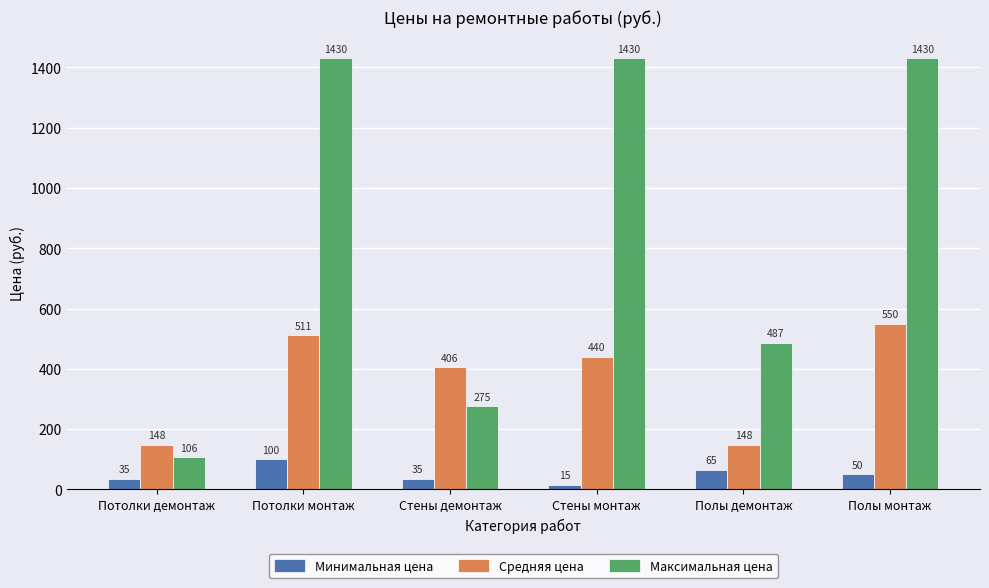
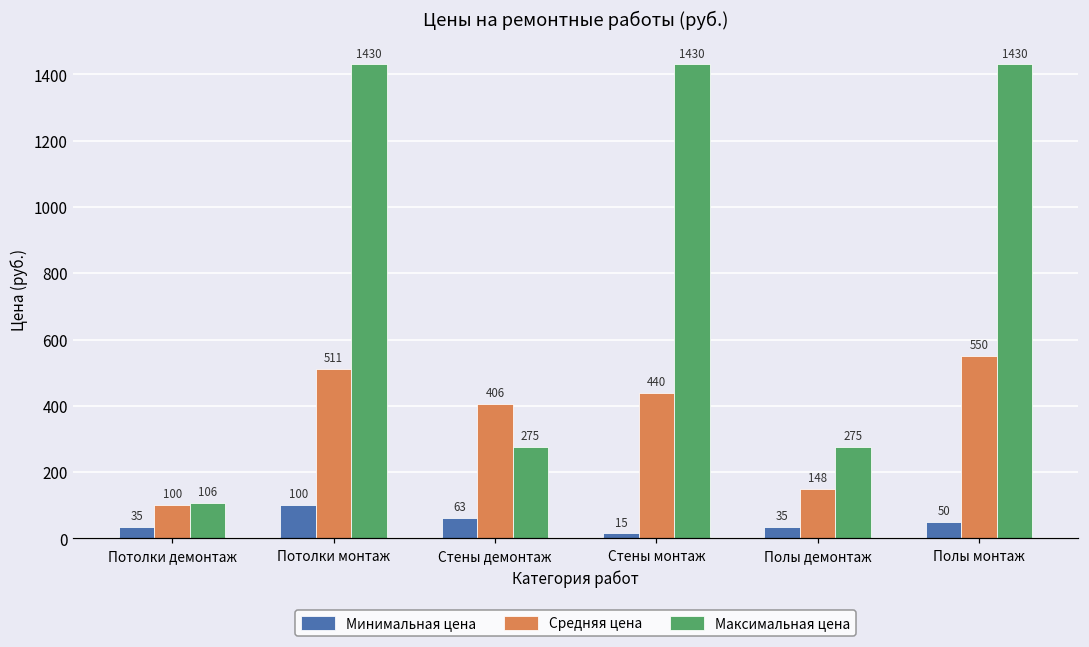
  {
    "Минимальная цена": {
      "Потолки демонтаж": 35,
      "Потолки монтаж": 100,
-     "Стены демонтаж": 35,
+     "Стены демонтаж": 63,
      "Стены монтаж": 15,
-     "Полы демонтаж": 65,
+     "Полы демонтаж": 35,
      "Полы монтаж": 50
    },
    "Средняя цена": {
-     "Потолки демонтаж": 148,
+     "Потолки демонтаж": 100,
      "Потолки монтаж": 511,
      "Стены демонтаж": 406,
      "Стены монтаж": 440,
      "Полы демонтаж": 148,
      "Полы монтаж": 550
    },
    "Максимальная цена": {
      "Потолки демонтаж": 106,
      "Потолки монтаж": 1430,
      "Стены демонтаж": 275,
      "Стены монтаж": 1430,
-     "Полы демонтаж": 487,
+     "Полы демонтаж": 275,
      "Полы монтаж": 1430
    }
  }
